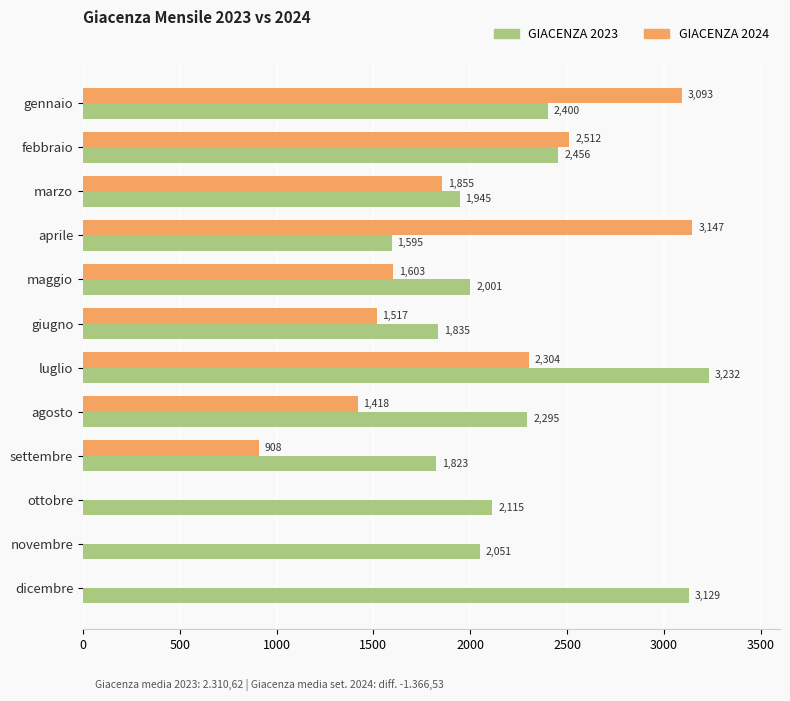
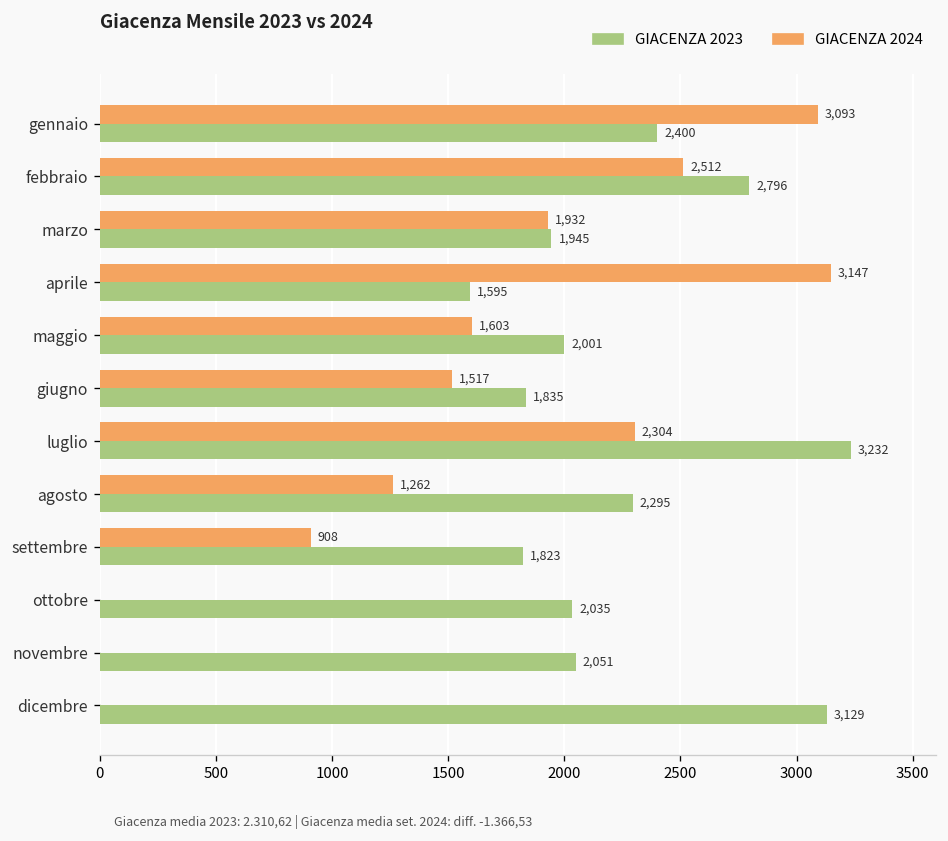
  {
    "GIACENZA 2023": {
      "gennaio": "2,400",
-     "febbraio": "2,456",
+     "febbraio": "2,796",
      "marzo": "1,945",
      "aprile": "1,595",
      "maggio": "2,001",
      "giugno": "1,835",
      "luglio": "3,232",
      "agosto": "2,295",
      "settembre": "1,823",
-     "ottobre": "2,115",
+     "ottobre": "2,035",
      "novembre": "2,051",
      "dicembre": "3,129"
    },
    "GIACENZA 2024": {
      "gennaio": "3,093",
      "febbraio": "2,512",
-     "marzo": "1,855",
+     "marzo": "1,932",
      "aprile": "3,147",
      "maggio": "1,603",
      "giugno": "1,517",
      "luglio": "2,304",
-     "agosto": "1,418",
+     "agosto": "1,262",
      "settembre": "908"
    }
  }
